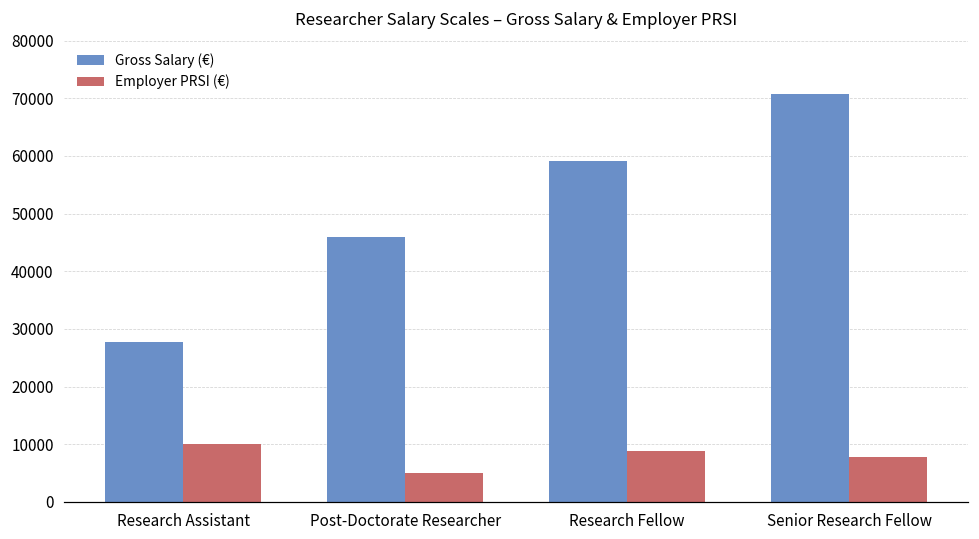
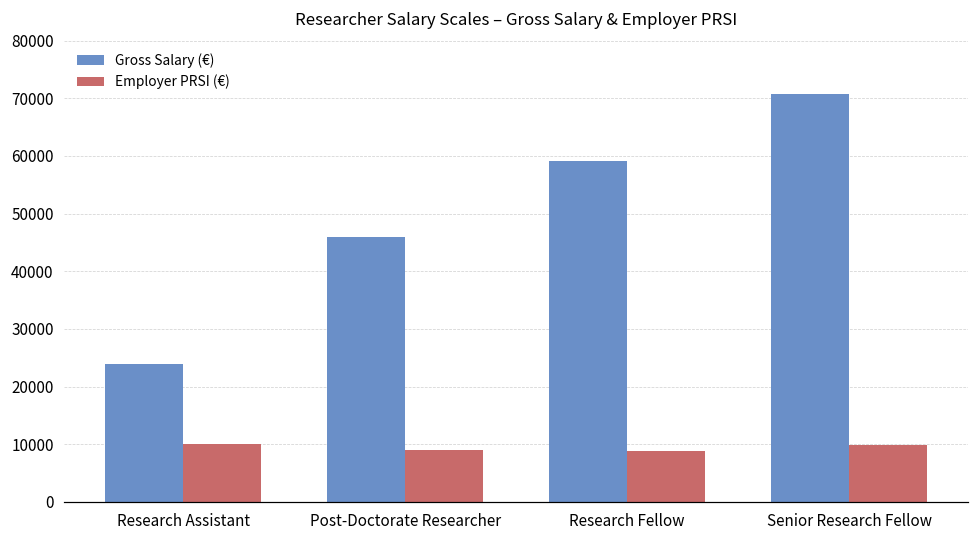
  {
    "Gross Salary (€)": {
-     "Research Assistant": 28000,
+     "Research Assistant": 24000,
      "Post-Doctorate Researcher": 46000,
      "Research Fellow": 59000,
      "Senior Research Fellow": 71000
    },
    "Employer PRSI (€)": {
      "Research Assistant": 10000,
-     "Post-Doctorate Researcher": 5000,
+     "Post-Doctorate Researcher": 9000,
      "Research Fellow": 9000,
-     "Senior Research Fellow": 8000
+     "Senior Research Fellow": 10000
    }
  }
